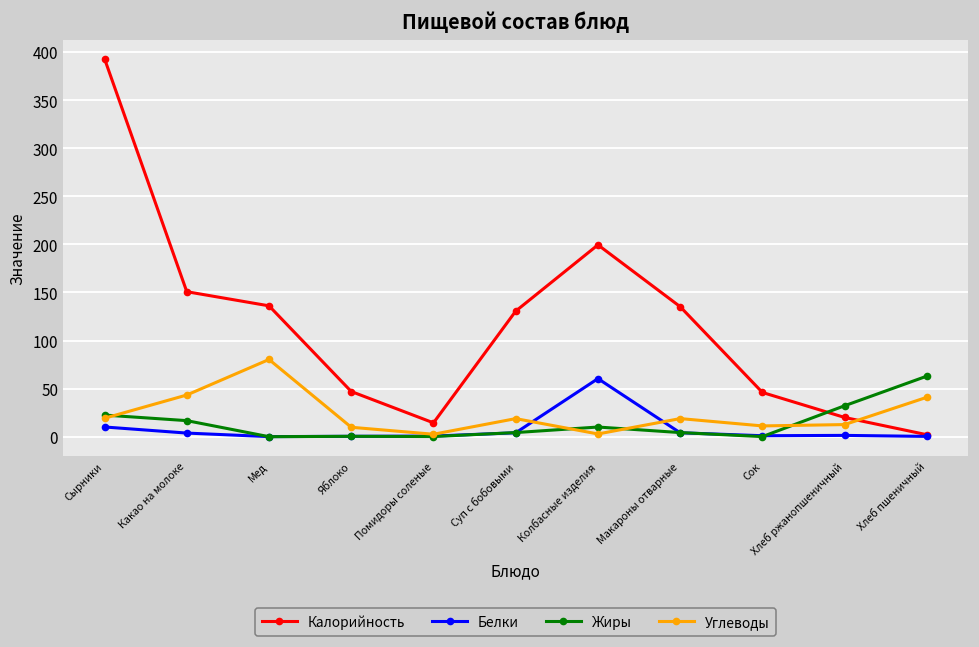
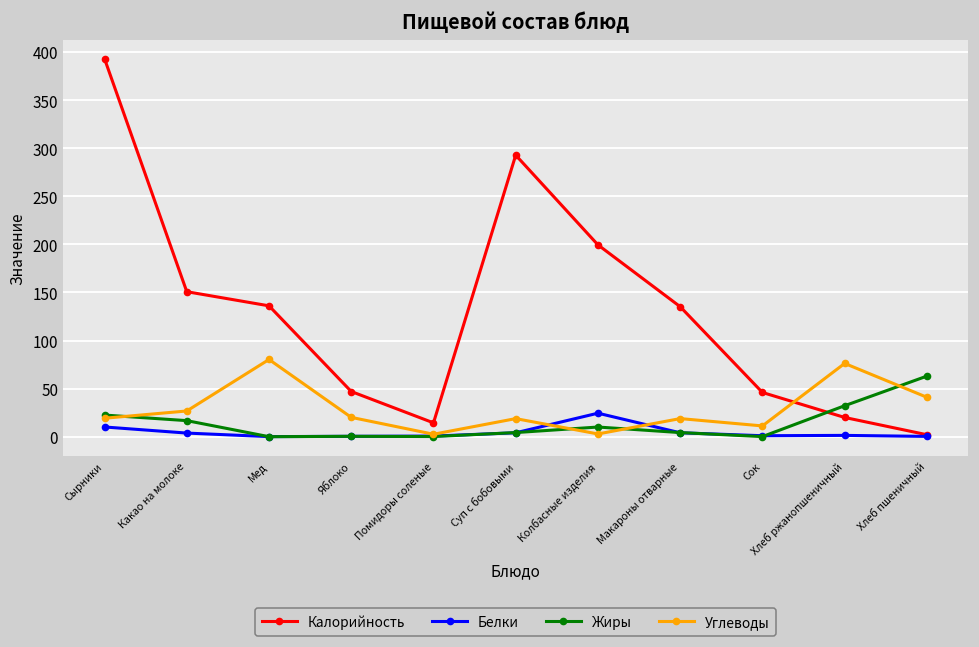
  {
    "Калорийность": {
      "Сырники": 390,
      "Какао на молоке": 150,
      "Мед": 140,
      "Яблоко": 50,
      "Помидоры соленые": 10,
-     "Суп с бобовыми": 130,
+     "Суп с бобовыми": 290,
      "Колбасные изделия": 200,
      "Макароны отварные": 140,
      "Сок": 50,
      "Хлеб ржанопшеничный": 20
    },
    "Белки": {
      "Сырники": 10,
      "Какао на молоке": 0,
-     "Колбасные изделия": 60,
+     "Колбасные изделия": 20,
      "Хлеб ржанопшеничный": 0
    },
    "Жиры": {
      "Сырники": 20,
      "Какао на молоке": 20,
      "Колбасные изделия": 10,
      "Хлеб ржанопшеничный": 30,
      "Хлеб пшеничный": 60
    },
    "Углеводы": {
      "Сырники": 20,
-     "Какао на молоке": 40,
+     "Какао на молоке": 30,
      "Мед": 80,
-     "Яблоко": 10,
+     "Яблоко": 20,
      "Суп с бобовыми": 20,
      "Колбасные изделия": 0,
      "Макароны отварные": 20,
      "Сок": 10,
-     "Хлеб ржанопшеничный": 10,
+     "Хлеб ржанопшеничный": 80,
      "Хлеб пшеничный": 40
    }
  }
